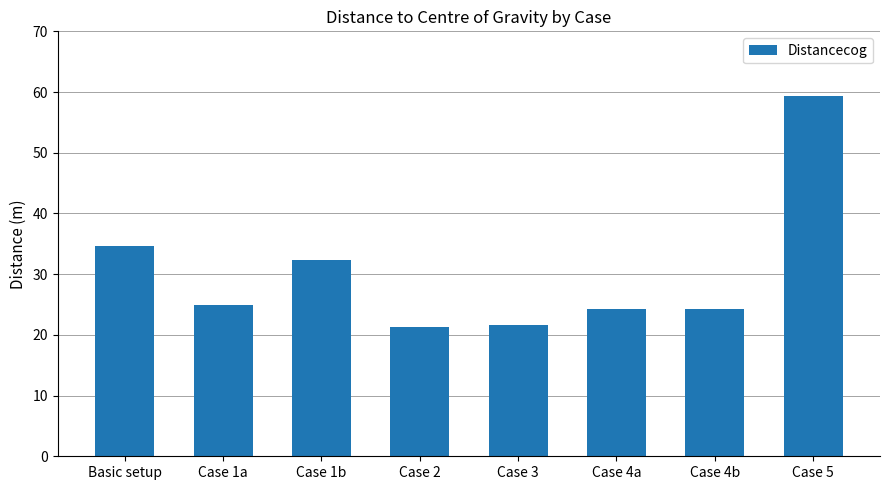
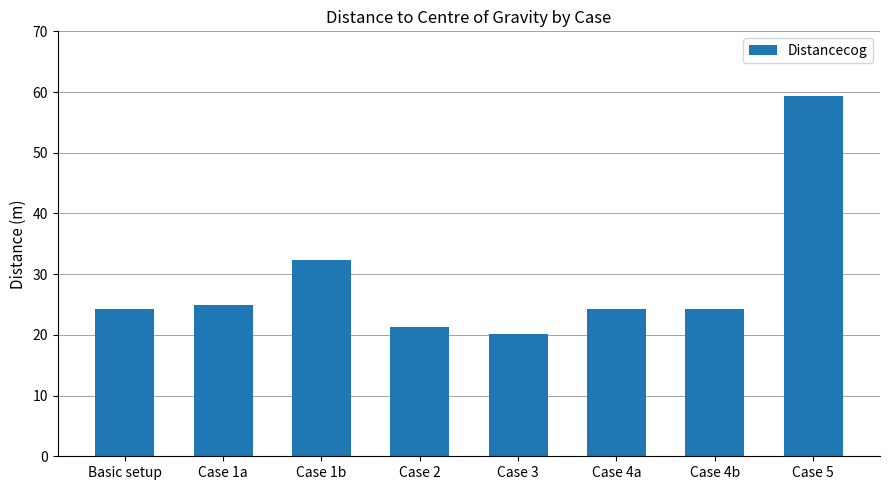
  {
-   "Basic setup": 35,
+   "Basic setup": 24,
    "Case 1a": 25,
    "Case 1b": 32,
    "Case 2": 21,
-   "Case 3": 22,
+   "Case 3": 20,
    "Case 4a": 24,
    "Case 4b": 24,
    "Case 5": 59
  }
